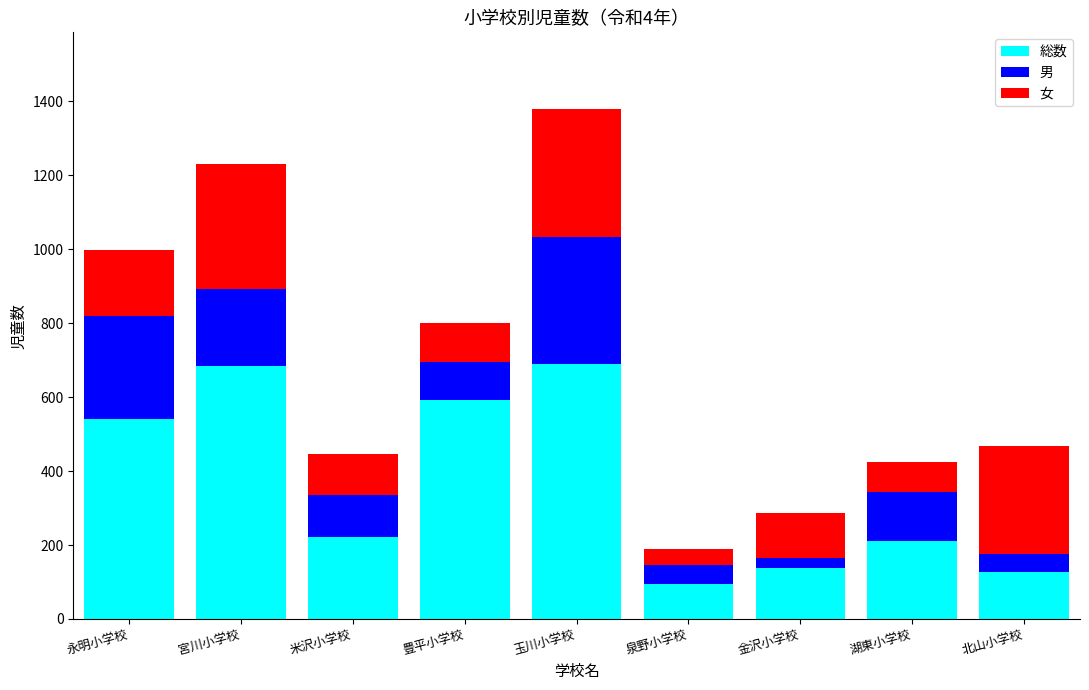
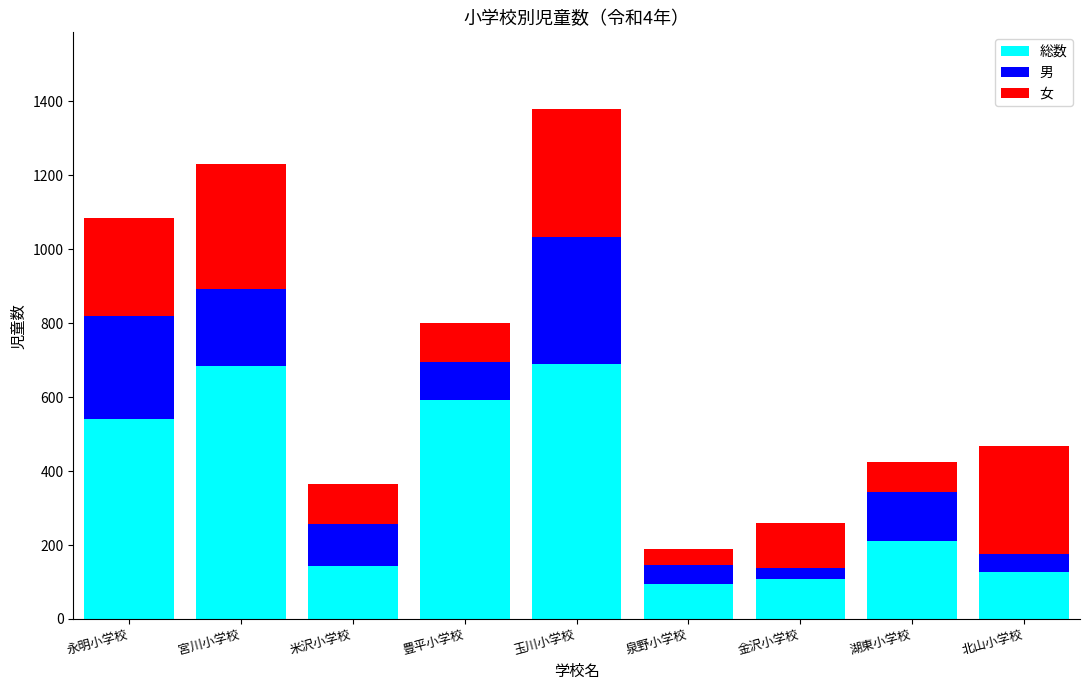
  {
    "総数": {
      "永明小学校": 540,
      "宮川小学校": 690,
-     "米沢小学校": 220,
+     "米沢小学校": 140,
      "豊平小学校": 590,
      "玉川小学校": 690,
      "泉野小学校": 100,
-     "金沢小学校": 140,
+     "金沢小学校": 110,
      "湖東小学校": 210,
      "北山小学校": 130
    },
    "男": {
      "永明小学校": 280,
      "宮川小学校": 210,
      "米沢小学校": 110,
      "豊平小学校": 100,
      "玉川小学校": 340,
      "泉野小学校": 50,
      "金沢小学校": 30,
      "湖東小学校": 130,
      "北山小学校": 50
    },
    "女": {
-     "永明小学校": 180,
+     "永明小学校": 270,
      "宮川小学校": 340,
      "米沢小学校": 110,
      "豊平小学校": 110,
      "玉川小学校": 350,
      "泉野小学校": 50,
      "金沢小学校": 120,
      "湖東小学校": 80,
      "北山小学校": 290
    }
  }
